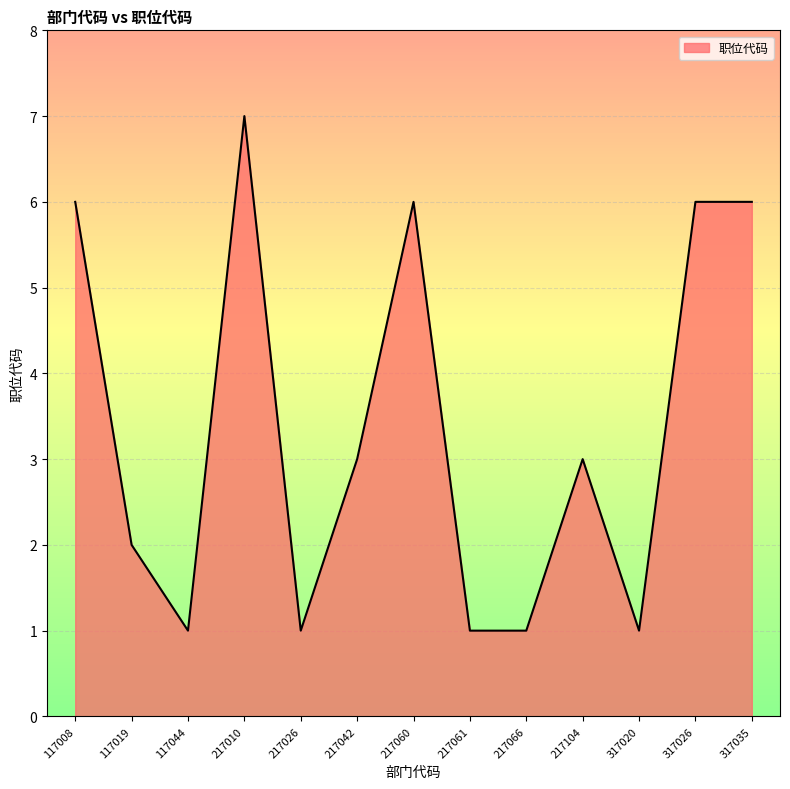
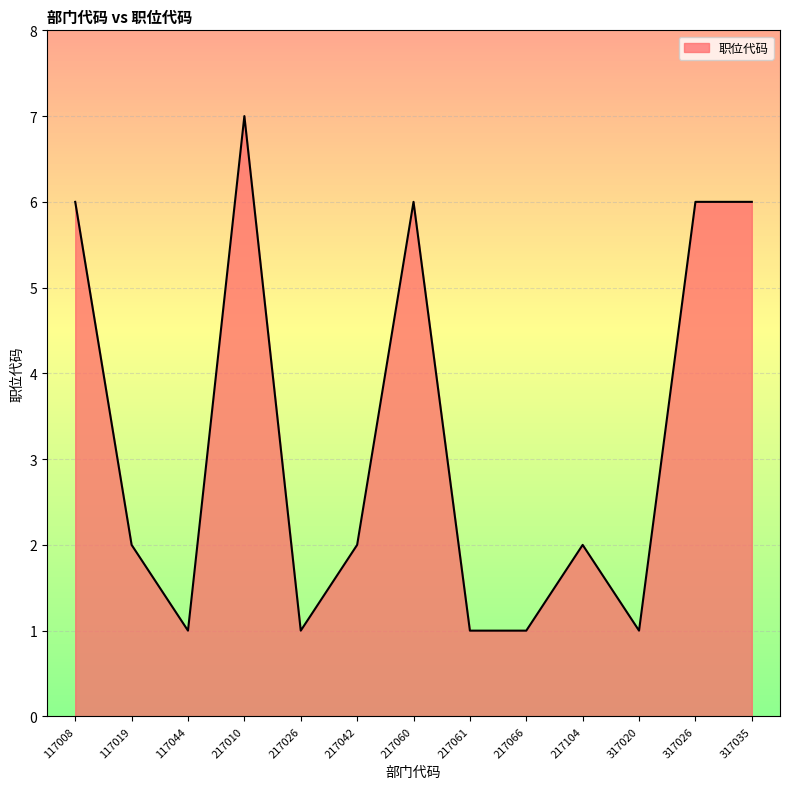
  {
    "117008": 6,
    "117019": 2,
    "117044": 1,
    "217010": 7,
    "217026": 1,
-   "217042": 3,
+   "217042": 2,
    "217060": 6,
    "217061": 1,
    "217066": 1,
-   "217104": 3,
+   "217104": 2,
    "317020": 1,
    "317026": 6,
    "317035": 6
  }
